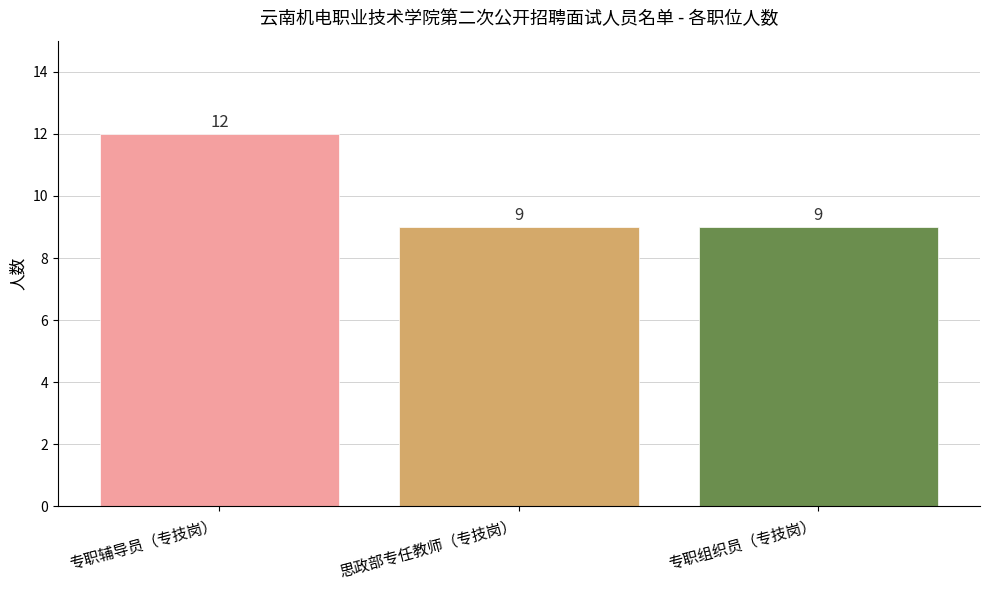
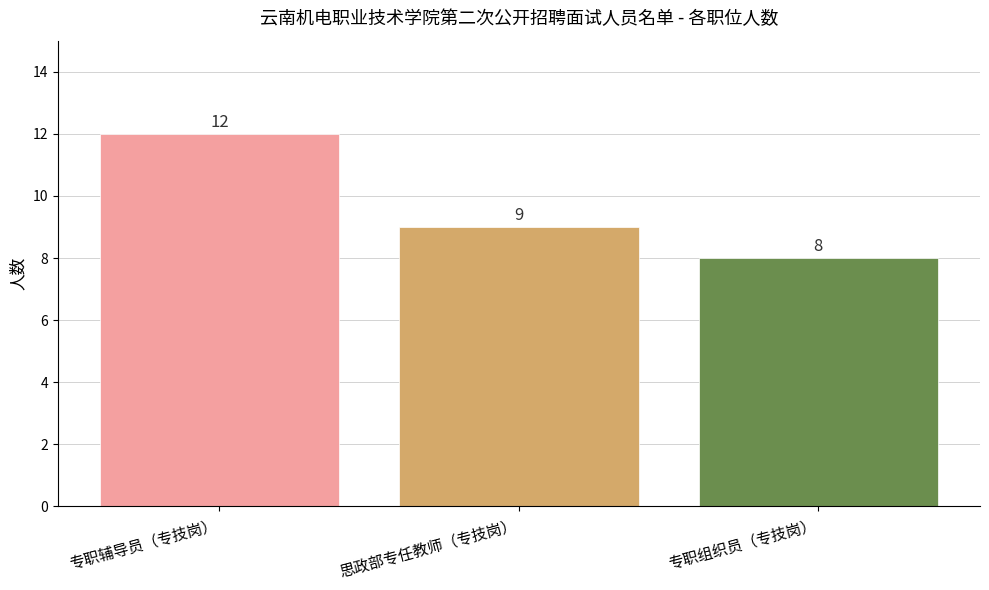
  {
    "专职辅导员（专技岗）": 12,
    "思政部专任教师（专技岗）": 9,
-   "专职组织员（专技岗）": 9
+   "专职组织员（专技岗）": 8
  }
